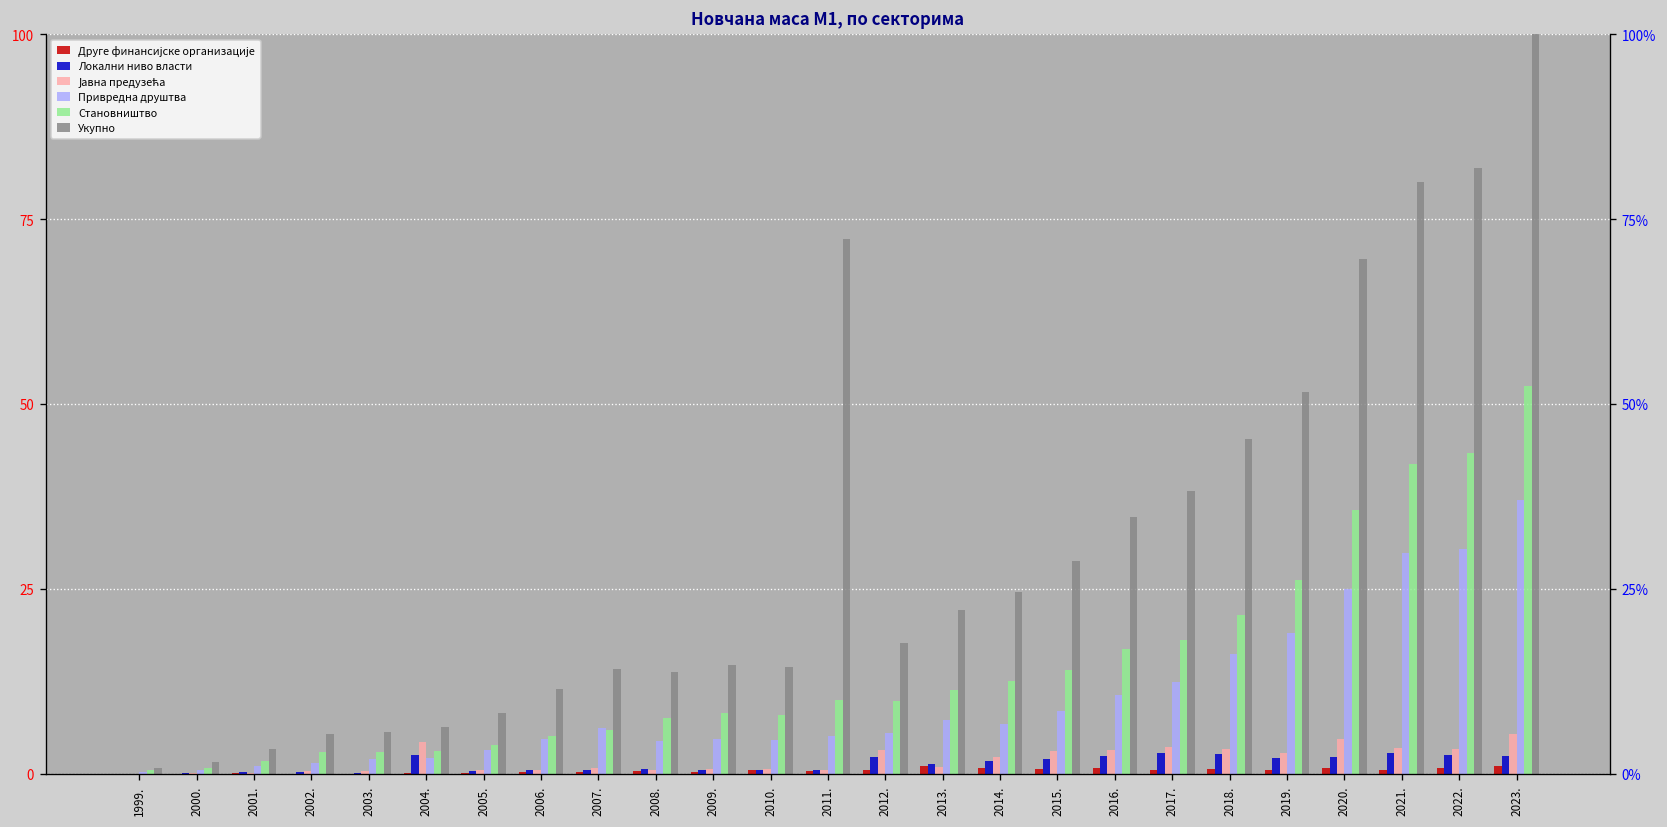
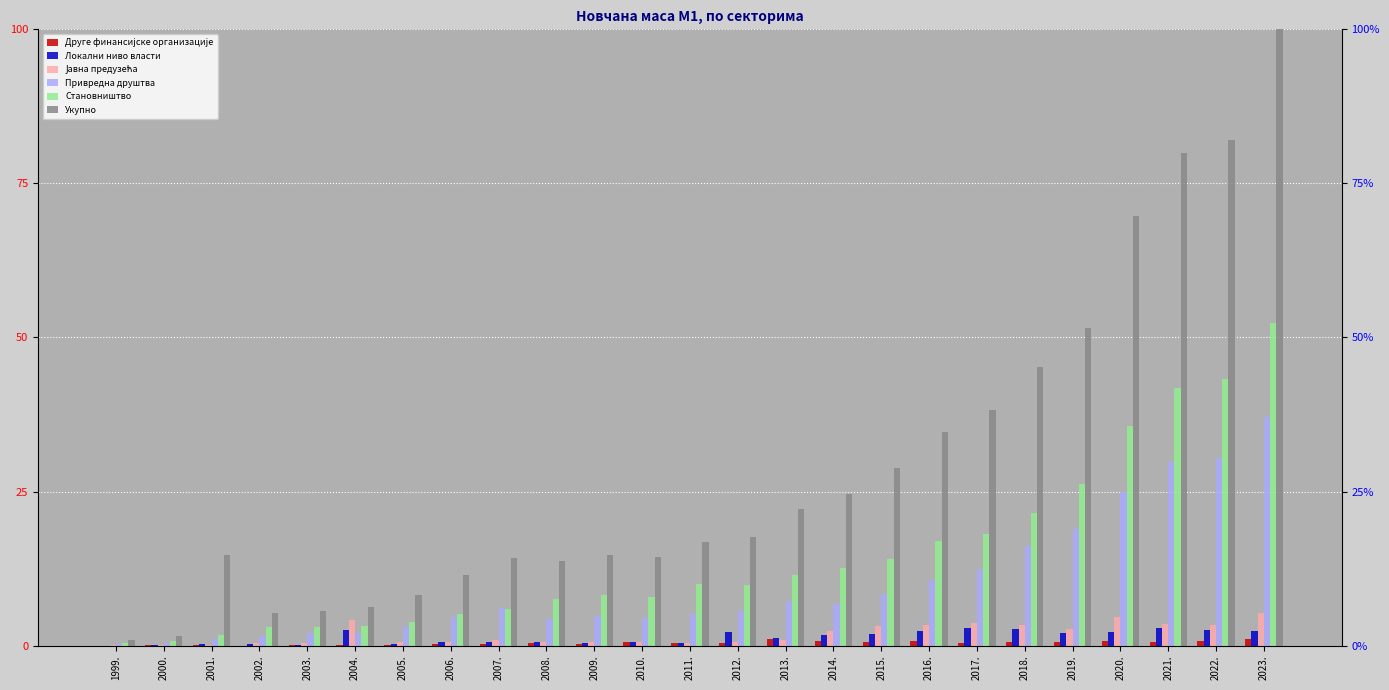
  {
    "Друге финансијске организације": {
      "2010.": 1,
      "2011.": 0,
      "2012.": 0,
      "2013.": 1,
      "2014.": 1,
      "2015.": 1,
      "2016.": 1,
      "2017.": 0,
      "2018.": 1,
      "2019.": 1,
      "2020.": 1,
      "2021.": 1,
      "2022.": 1,
      "2023.": 1
    },
    "Локални ниво власти": {
      "2004.": 3,
      "2006.": 1,
      "2007.": 1,
      "2008.": 1,
      "2009.": 1,
      "2010.": 1,
      "2011.": 0,
      "2012.": 2,
      "2013.": 1,
      "2014.": 2,
      "2015.": 2,
      "2016.": 2,
      "2017.": 3,
      "2018.": 3,
      "2019.": 2,
      "2020.": 2,
      "2021.": 3,
      "2022.": 3,
      "2023.": 2
    },
    "Јавна предузећа": {
      "2004.": 4,
      "2005.": 1,
      "2006.": 1,
      "2007.": 1,
      "2008.": 1,
      "2009.": 1,
      "2010.": 1,
      "2011.": 0,
-     "2012.": 3,
+     "2012.": 1,
      "2013.": 1,
      "2014.": 2,
      "2015.": 3,
      "2016.": 3,
      "2017.": 4,
      "2018.": 3,
      "2019.": 3,
      "2020.": 5,
      "2021.": 3,
      "2022.": 3,
      "2023.": 5
    },
    "Привредна друштва": {
      "2000.": 0,
      "2001.": 1,
      "2002.": 2,
      "2003.": 2,
      "2004.": 2,
      "2005.": 3,
      "2006.": 5,
      "2007.": 6,
      "2008.": 4,
      "2009.": 5,
      "2010.": 5,
      "2011.": 5,
      "2012.": 6,
      "2013.": 7,
      "2014.": 7,
      "2015.": 8,
      "2016.": 11,
      "2017.": 12,
      "2018.": 16,
      "2019.": 19,
      "2020.": 25,
      "2021.": 30,
      "2022.": 30,
      "2023.": 37
    },
    "Становништво": {
      "1999.": 0,
      "2000.": 1,
      "2001.": 2,
      "2002.": 3,
      "2003.": 3,
      "2004.": 3,
      "2005.": 4,
      "2006.": 5,
      "2007.": 6,
      "2008.": 8,
      "2009.": 8,
      "2010.": 8,
      "2011.": 10,
      "2012.": 10,
      "2013.": 11,
      "2014.": 13,
      "2015.": 14,
      "2016.": 17,
      "2017.": 18,
      "2018.": 21,
      "2019.": 26,
      "2020.": 36,
      "2021.": 42,
      "2022.": 43,
      "2023.": 52
    },
    "Укупно": {
      "1999.": 1,
      "2000.": 2,
-     "2001.": 3,
+     "2001.": 15,
      "2002.": 5,
      "2003.": 6,
      "2004.": 6,
      "2005.": 8,
      "2006.": 11,
      "2007.": 14,
      "2008.": 14,
      "2009.": 15,
      "2010.": 14,
-     "2011.": 72,
+     "2011.": 17,
      "2012.": 18,
      "2013.": 22,
      "2014.": 25,
      "2015.": 29,
      "2016.": 35,
      "2017.": 38,
      "2018.": 45,
      "2019.": 52,
      "2020.": 70,
      "2021.": 80,
      "2022.": 82,
      "2023.": 100
    }
  }
